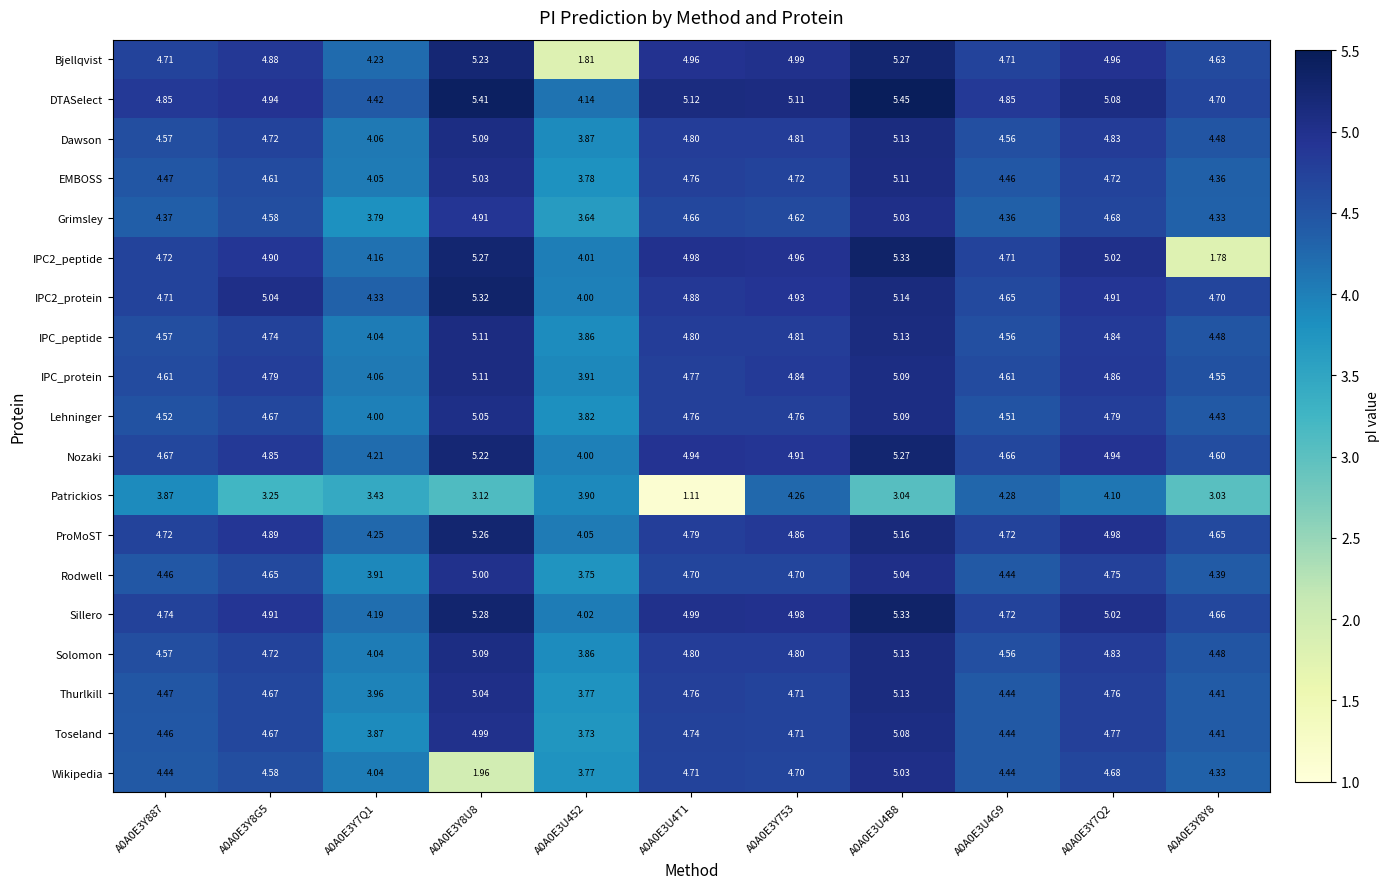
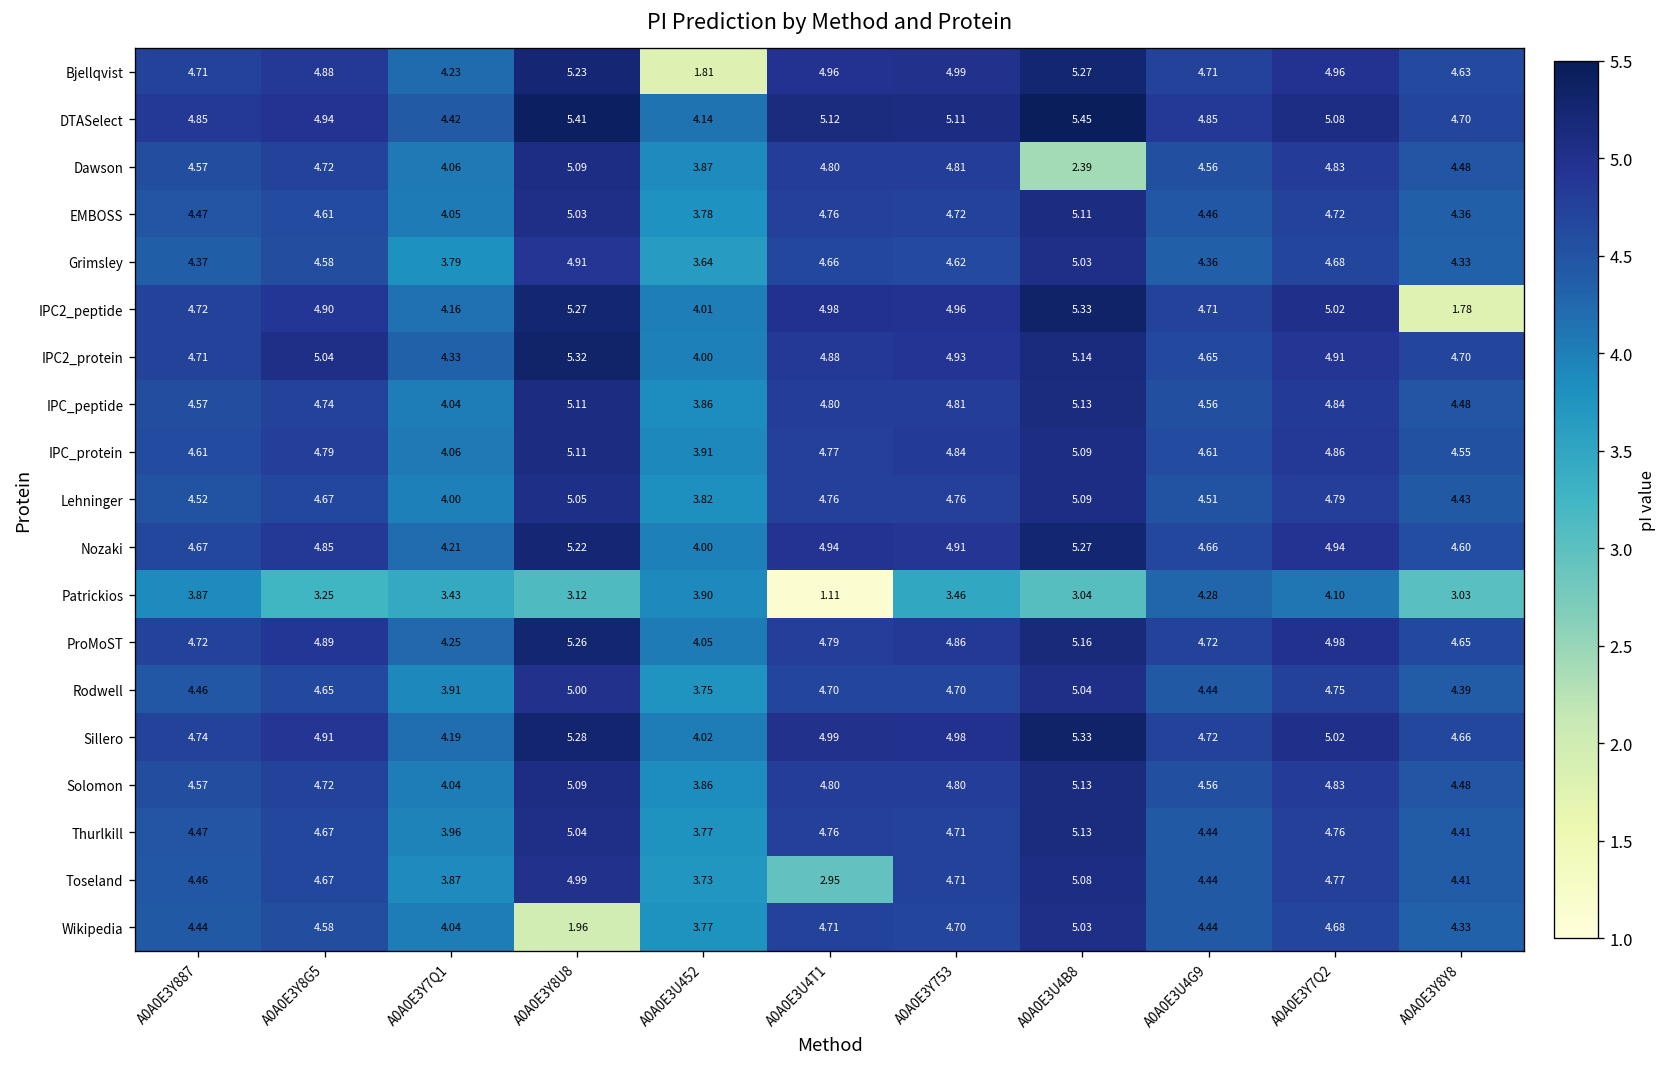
  {
    "Dawson": {
      "A0A0E3Y887": 4.57,
      "A0A0E3Y8G5": 4.72,
      "A0A0E3Y7Q1": 4.06,
      "A0A0E3Y8U8": 5.09,
      "A0A0E3U452": 3.87,
      "A0A0E3U4T1": 4.80,
      "A0A0E3Y753": 4.81,
-     "A0A0E3U4B8": 5.13,
+     "A0A0E3U4B8": 2.39,
      "A0A0E3U4G9": 4.56,
      "A0A0E3Y7Q2": 4.83,
      "A0A0E3Y8Y8": 4.48
    },
    "Patrickios": {
      "A0A0E3Y887": 3.87,
      "A0A0E3Y8G5": 3.25,
      "A0A0E3Y7Q1": 3.43,
      "A0A0E3Y8U8": 3.12,
      "A0A0E3U452": 3.90,
      "A0A0E3U4T1": 1.11,
-     "A0A0E3Y753": 4.26,
+     "A0A0E3Y753": 3.46,
      "A0A0E3U4B8": 3.04,
      "A0A0E3U4G9": 4.28,
      "A0A0E3Y7Q2": 4.10,
      "A0A0E3Y8Y8": 3.03
    },
    "Toseland": {
      "A0A0E3Y887": 4.46,
      "A0A0E3Y8G5": 4.67,
      "A0A0E3Y7Q1": 3.87,
      "A0A0E3Y8U8": 4.99,
      "A0A0E3U452": 3.73,
-     "A0A0E3U4T1": 4.74,
+     "A0A0E3U4T1": 2.95,
      "A0A0E3Y753": 4.71,
      "A0A0E3U4B8": 5.08,
      "A0A0E3U4G9": 4.44,
      "A0A0E3Y7Q2": 4.77,
      "A0A0E3Y8Y8": 4.41
    }
  }
